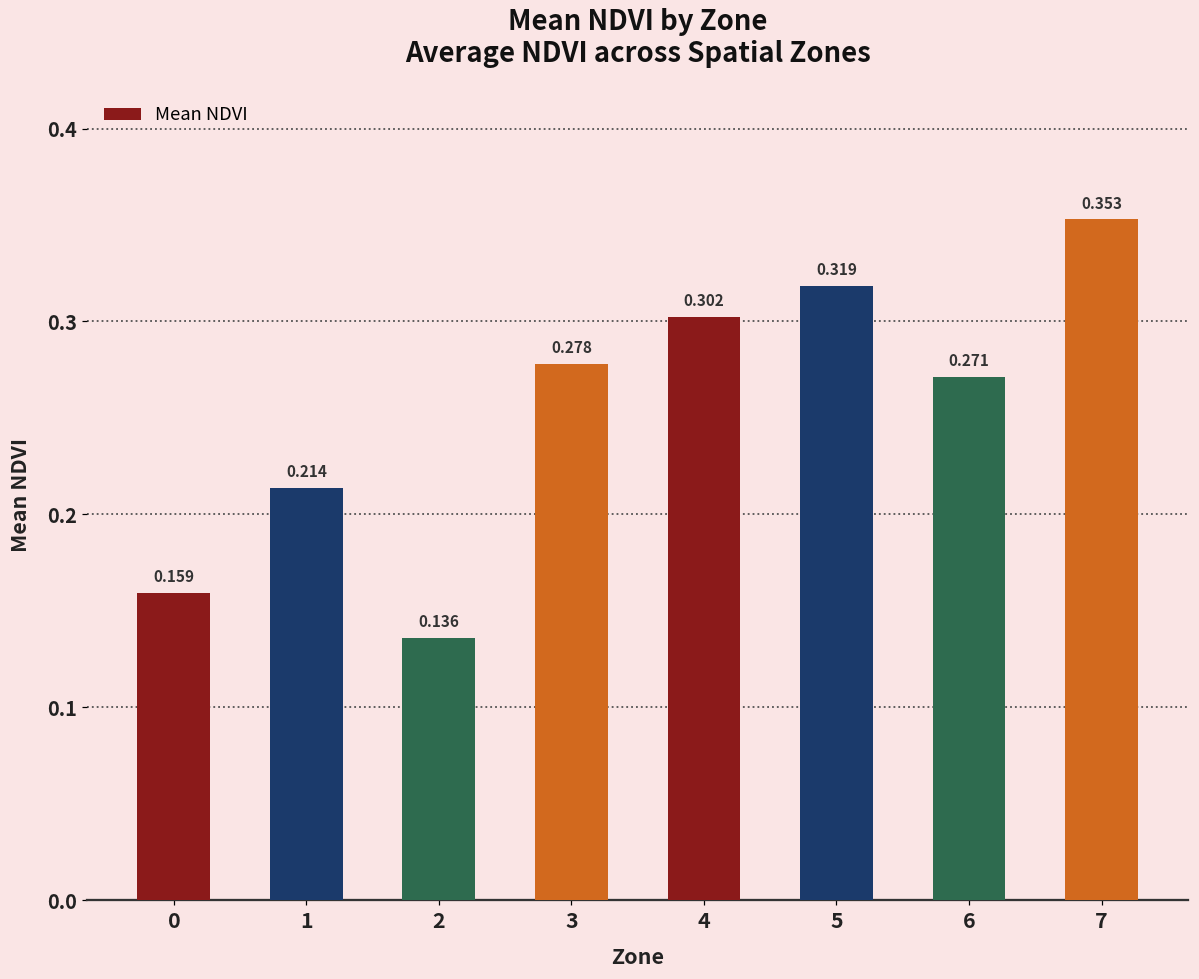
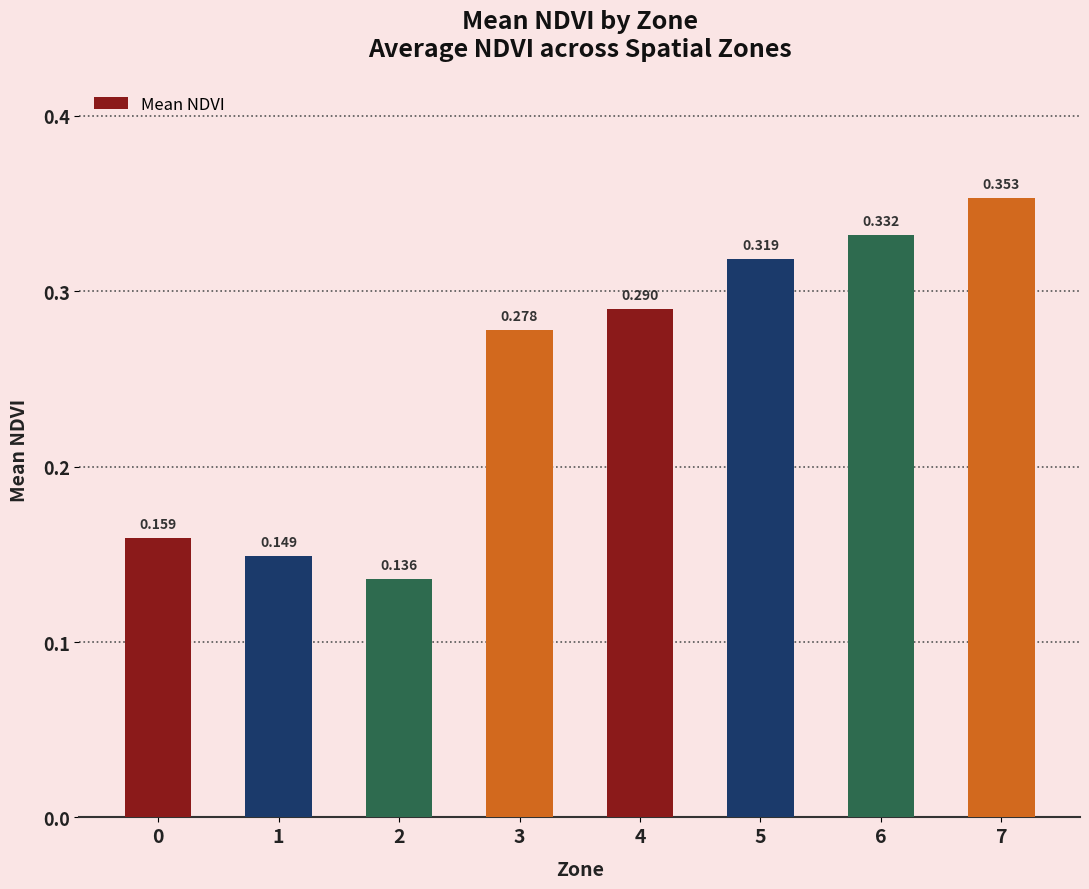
  {
    "0": 0.159,
-   "1": 0.214,
+   "1": 0.149,
    "2": 0.136,
    "3": 0.278,
-   "4": 0.302,
+   "4": 0.290,
    "5": 0.319,
-   "6": 0.271,
+   "6": 0.332,
    "7": 0.353
  }
